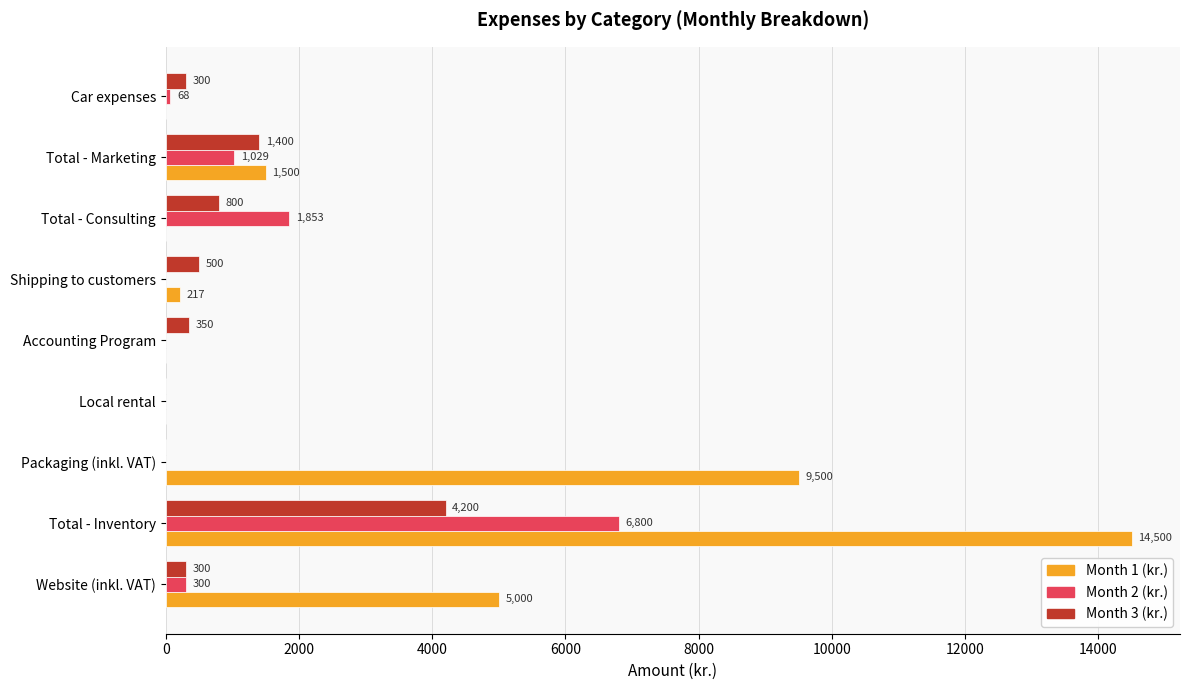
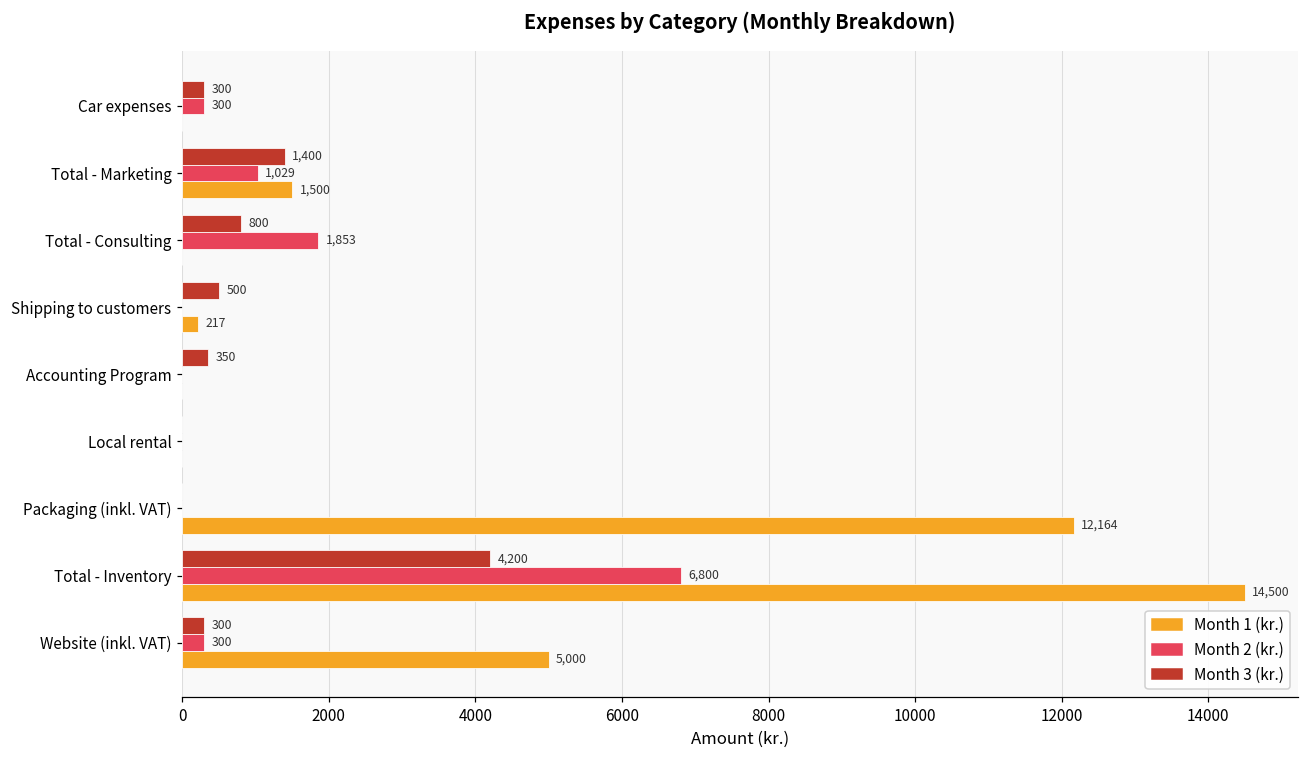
  {
    "Month 1 (kr.)": {
      "Total - Marketing": "1,500",
      "Shipping to customers": "217",
-     "Packaging (inkl. VAT)": "9,500",
+     "Packaging (inkl. VAT)": "12,164",
      "Total - Inventory": "14,500",
      "Website (inkl. VAT)": "5,000"
    },
    "Month 2 (kr.)": {
-     "Car expenses": "68",
+     "Car expenses": "300",
      "Total - Marketing": "1,029",
      "Total - Consulting": "1,853",
      "Total - Inventory": "6,800",
      "Website (inkl. VAT)": "300"
    },
    "Month 3 (kr.)": {
      "Car expenses": "300",
      "Total - Marketing": "1,400",
      "Total - Consulting": "800",
      "Shipping to customers": "500",
      "Accounting Program": "350",
      "Total - Inventory": "4,200",
      "Website (inkl. VAT)": "300"
    }
  }
